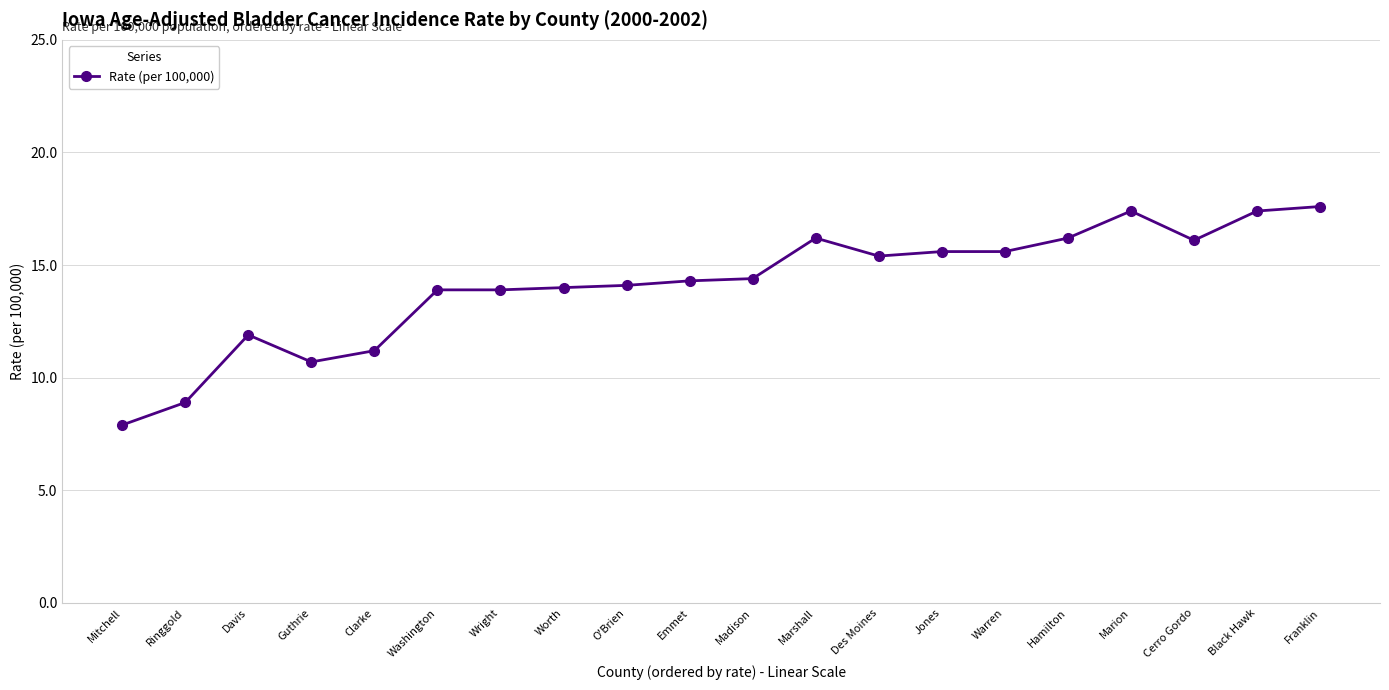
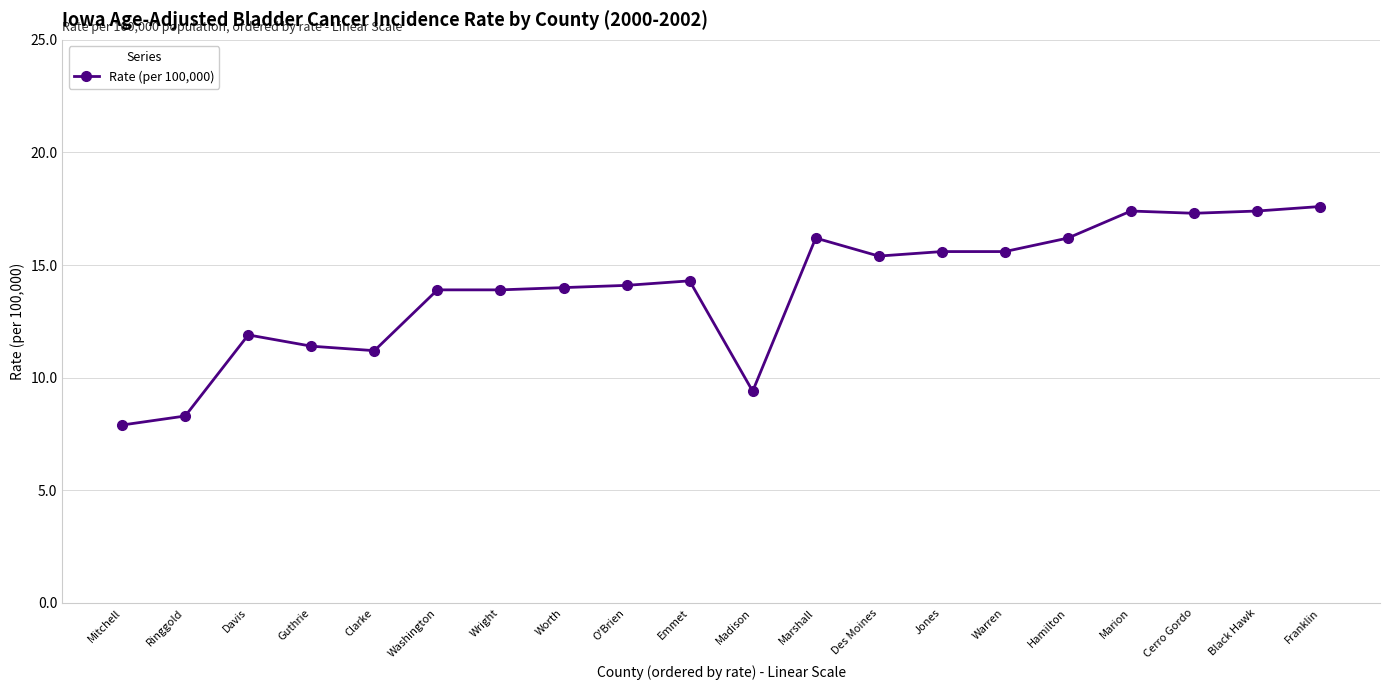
  {
    "Mitchell": 7.9,
-   "Ringgold": 8.9,
+   "Ringgold": 8.3,
    "Davis": 11.9,
-   "Guthrie": 10.7,
+   "Guthrie": 11.4,
    "Clarke": 11.2,
    "Washington": 13.9,
    "Wright": 13.9,
    "Worth": 14.0,
    "O'Brien": 14.1,
    "Emmet": 14.3,
-   "Madison": 14.4,
+   "Madison": 9.4,
    "Marshall": 16.2,
    "Des Moines": 15.4,
    "Jones": 15.6,
    "Warren": 15.6,
    "Hamilton": 16.2,
    "Marion": 17.4,
-   "Cerro Gordo": 16.1,
+   "Cerro Gordo": 17.3,
    "Black Hawk": 17.4,
    "Franklin": 17.6
  }
